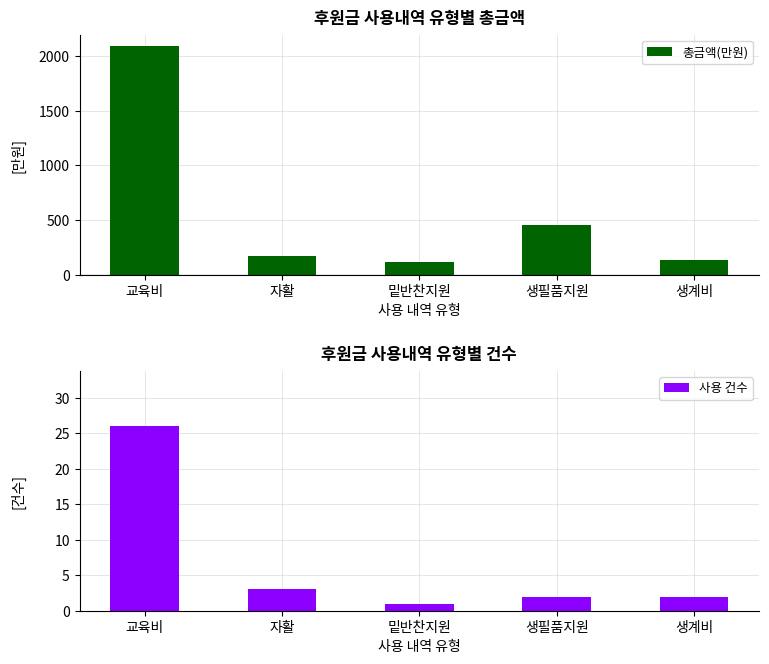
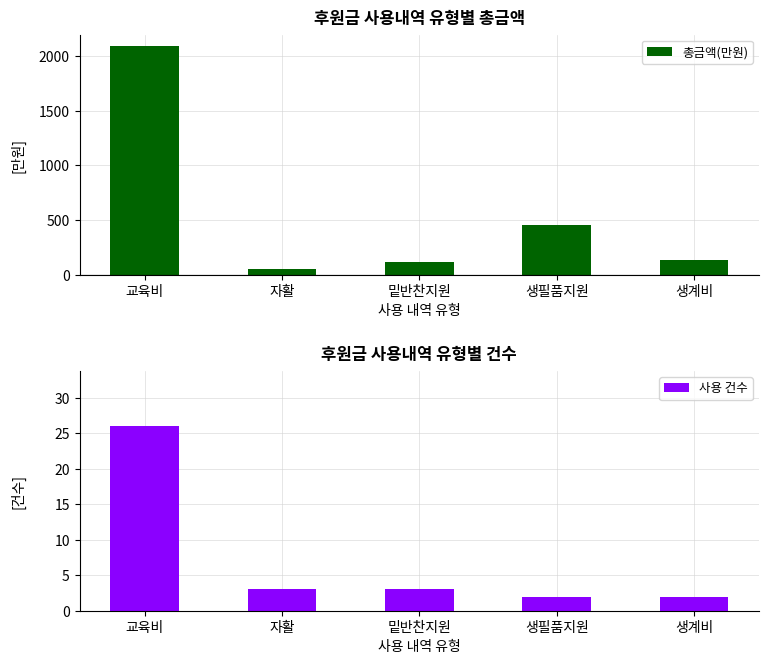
  {
    "후원금 사용내역 유형별 총금액": {
      "교육비": 2090,
-     "자활": 170,
+     "자활": 50,
      "밑반찬지원": 120,
      "생필품지원": 450,
      "생계비": 140
    },
    "후원금 사용내역 유형별 건수": {
      "교육비": 26,
      "자활": 3,
-     "밑반찬지원": 1,
+     "밑반찬지원": 3,
      "생필품지원": 2,
      "생계비": 2
    }
  }
